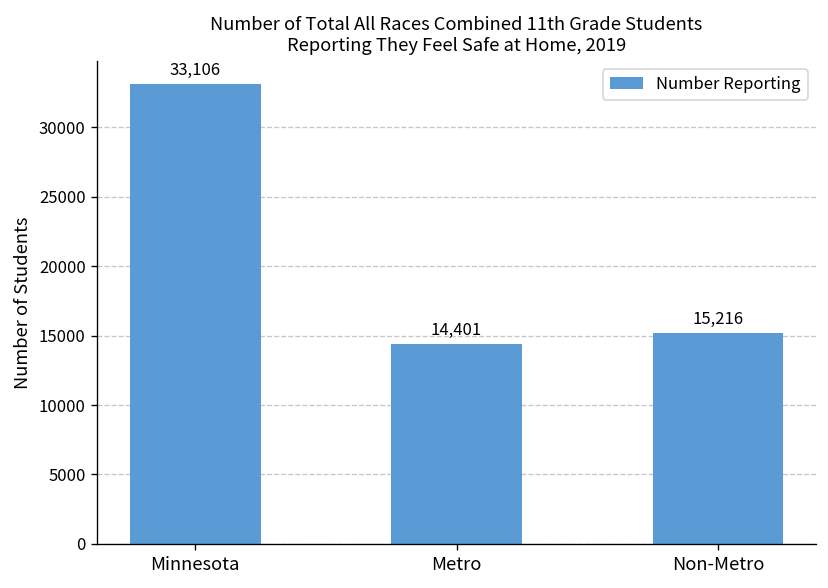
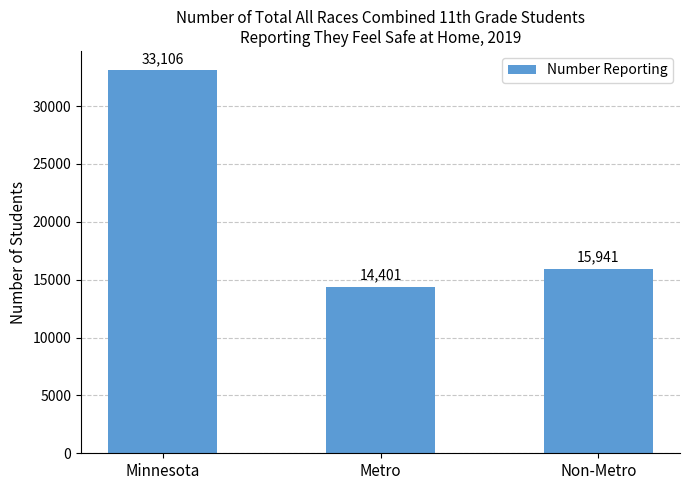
  {
    "Minnesota": "33,106",
    "Metro": "14,401",
-   "Non-Metro": "15,216"
+   "Non-Metro": "15,941"
  }
